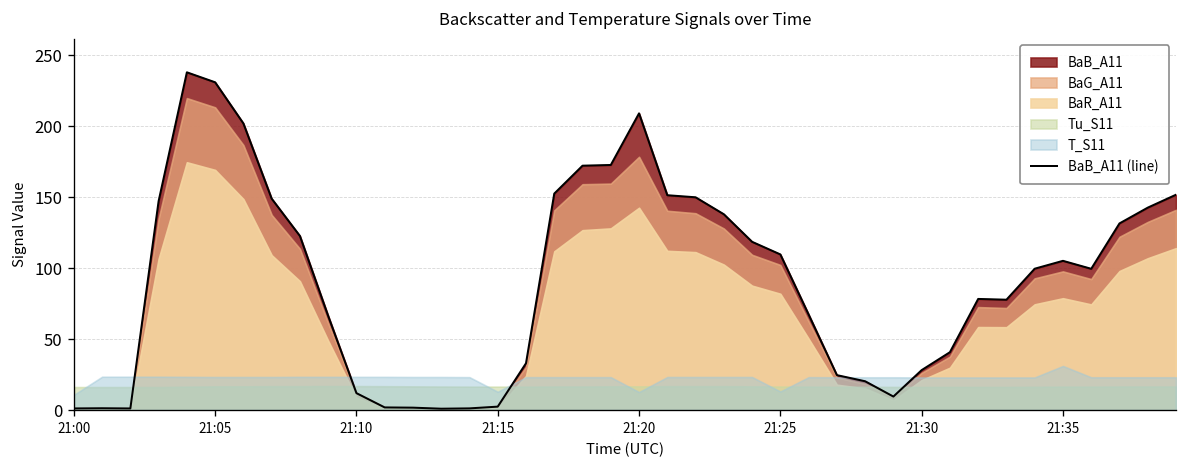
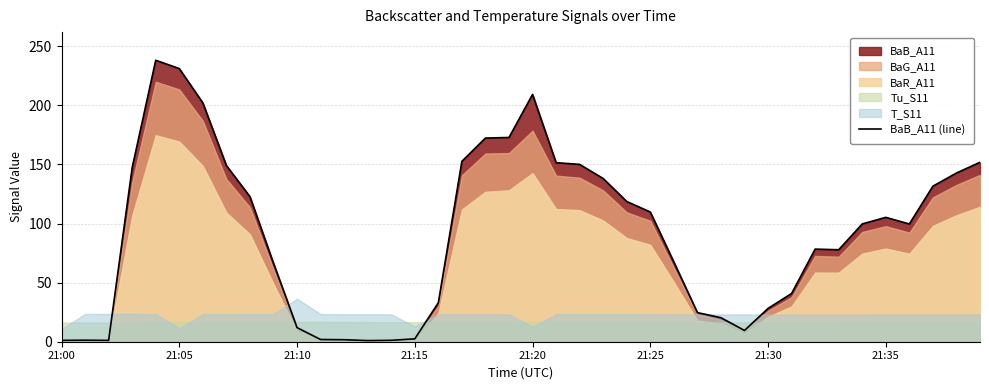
  {
    "BaB_A11": {
      "21:05": 231,
      "21:20": 209,
      "21:25": 110,
      "21:35": 105
    },
    "T_S11": {
      "21:00": 11,
-     "21:05": 23,
-     "21:10": 23,
+     "21:05": 11,
+     "21:10": 36,
      "21:15": 13,
      "21:20": 13,
-     "21:25": 13,
-     "21:35": 31
+     "21:25": 23,
+     "21:35": 23
    }
  }
